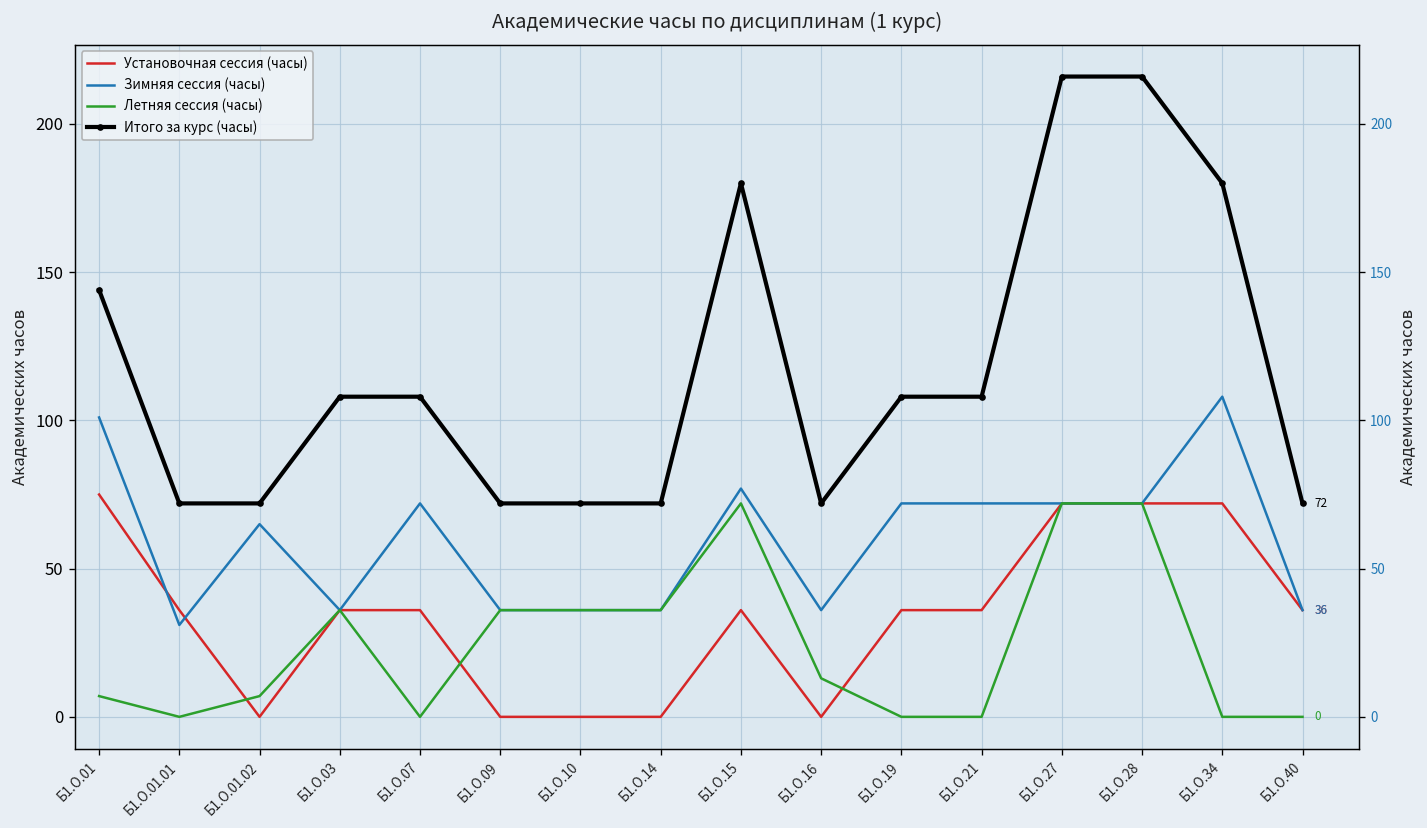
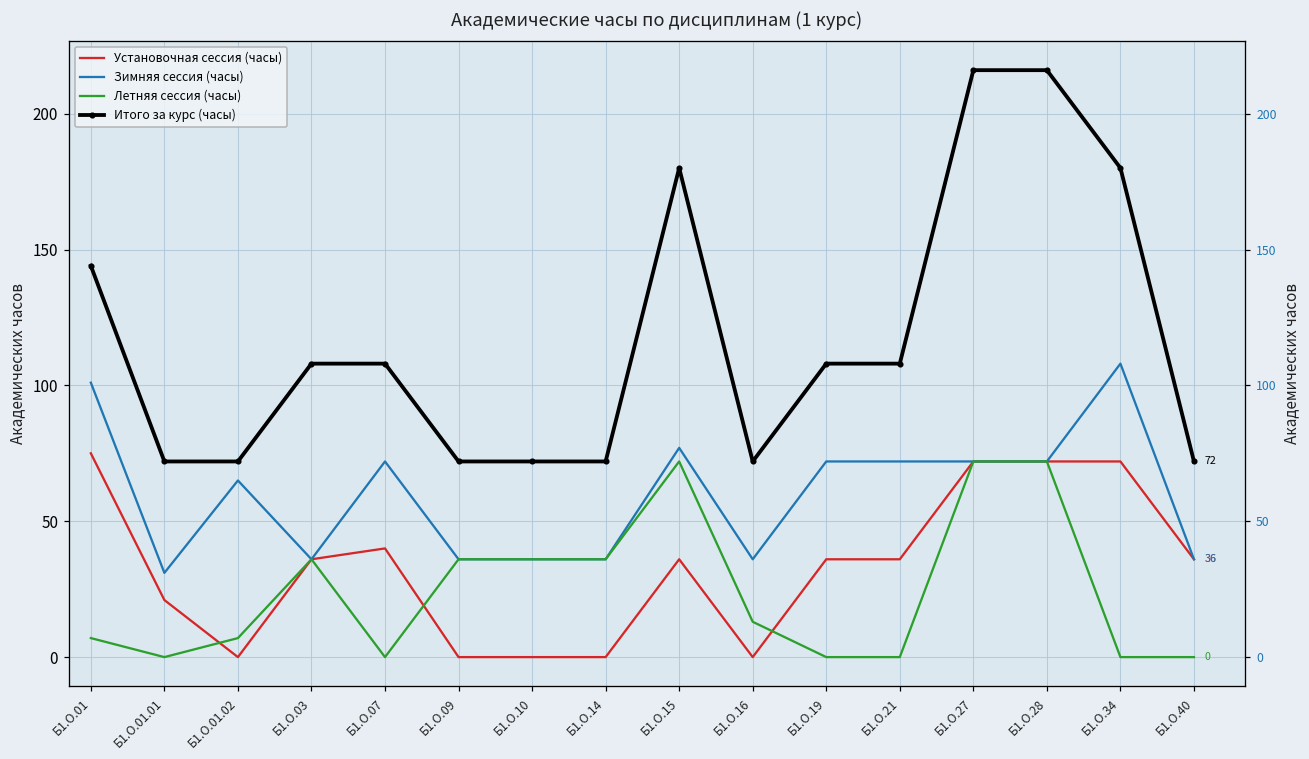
  {
    "Установочная сессия (часы)": {
      "Б1.О.01": 75,
-     "Б1.О.01.01": 36,
+     "Б1.О.01.01": 21,
      "Б1.О.01.02": 0,
-     "Б1.О.07": 36,
+     "Б1.О.07": 40,
      "Б1.О.09": 0,
      "Б1.О.10": 0,
      "Б1.О.14": 0,
      "Б1.О.15": 36,
      "Б1.О.16": 0,
      "Б1.О.19": 36,
      "Б1.О.21": 36,
      "Б1.О.34": 72
    },
    "Зимняя сессия (часы)": {
      "Б1.О.01": 101,
      "Б1.О.01.01": 31,
      "Б1.О.01.02": 65,
      "Б1.О.07": 72,
      "Б1.О.15": 77,
      "Б1.О.16": 36,
      "Б1.О.19": 72,
      "Б1.О.21": 72,
      "Б1.О.34": 108
    },
    "Летняя сессия (часы)": {
      "Б1.О.40": 0
    },
    "Итого за курс (часы)": {
      "Б1.О.40": 72
    }
  }
